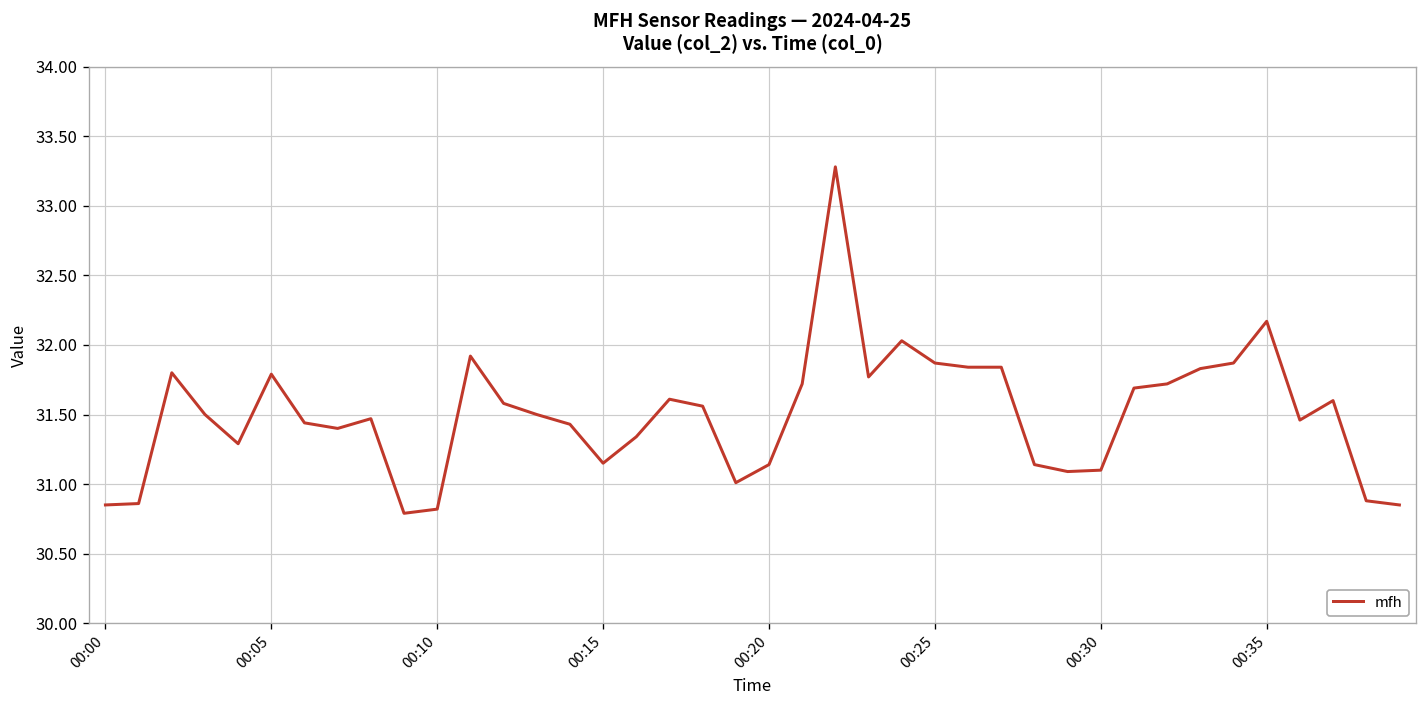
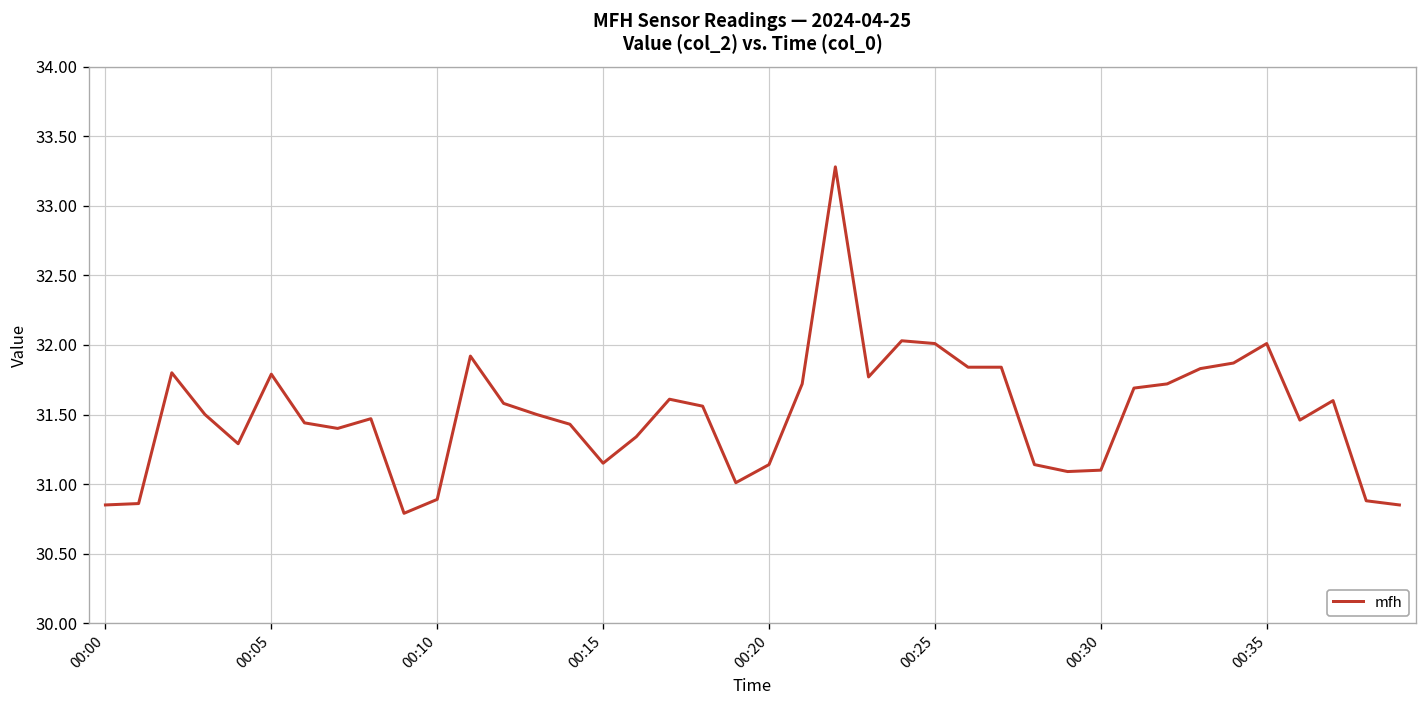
  {
    "00:00": 30.85,
    "00:05": 31.79,
-   "00:10": 30.82,
+   "00:10": 30.89,
    "00:15": 31.15,
    "00:20": 31.14,
-   "00:25": 31.87,
+   "00:25": 32.01,
    "00:30": 31.10,
-   "00:35": 32.17
+   "00:35": 32.01
  }
